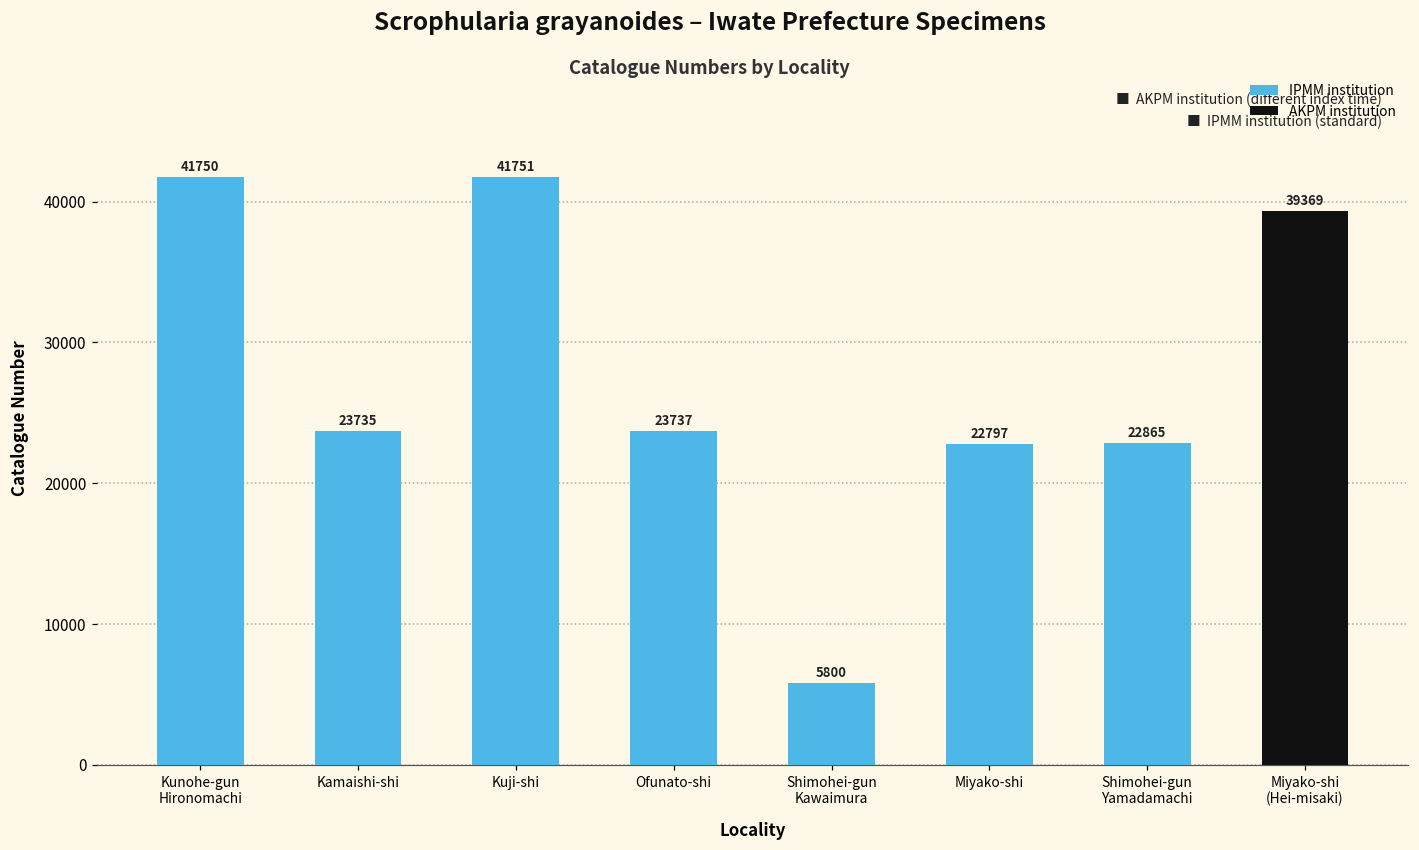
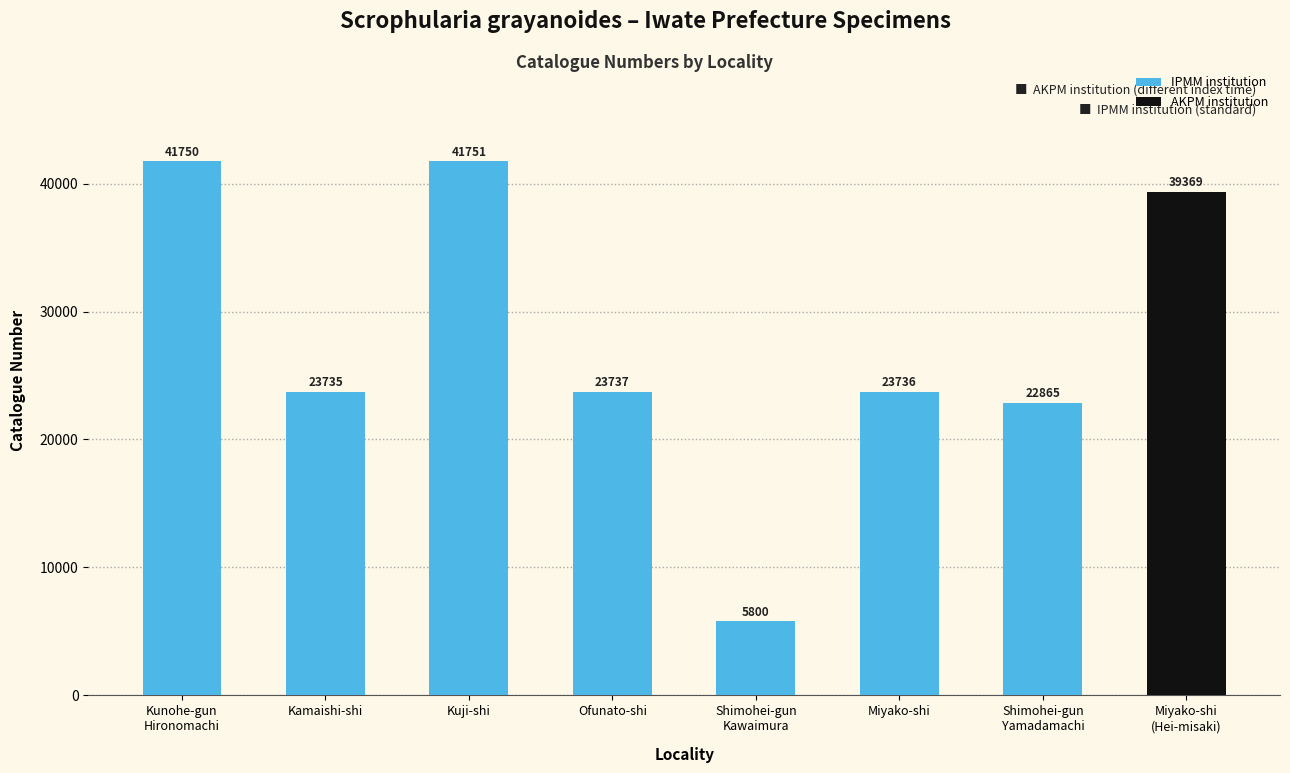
  {
    "Kunohe-gun Hironomachi": 41750,
    "Kamaishi-shi": 23735,
    "Kuji-shi": 41751,
    "Ofunato-shi": 23737,
    "Shimohei-gun Kawaimura": 5800,
-   "Miyako-shi": 22797,
+   "Miyako-shi": 23736,
    "Shimohei-gun Yamadamachi": 22865,
    "Miyako-shi (Hei-misaki)": 39369
  }
